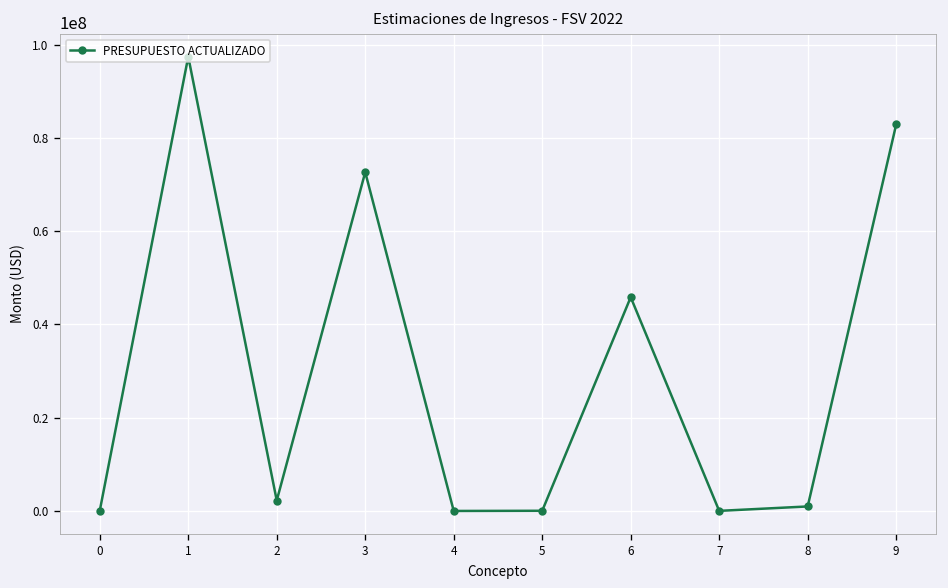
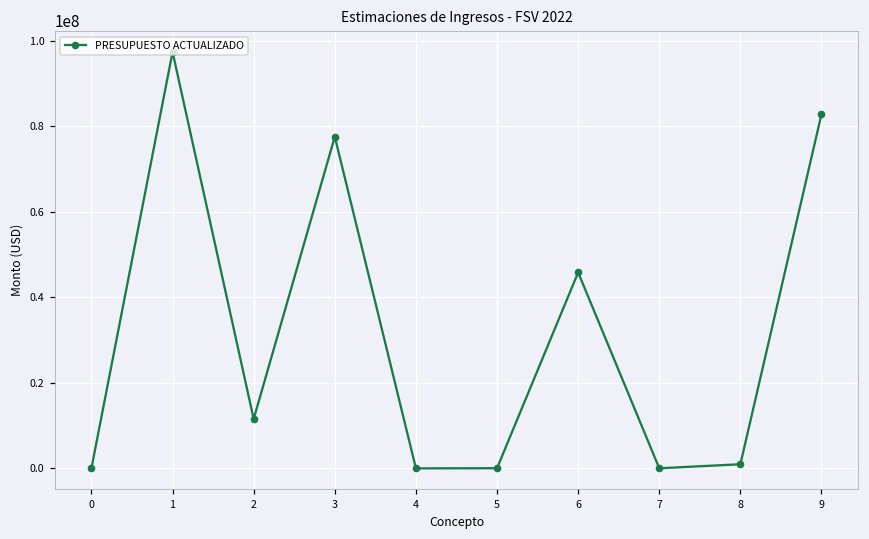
  {
    "0": 0,
-   "2": 2000000,
-   "3": 73000000,
+   "2": 12000000,
+   "3": 78000000,
    "4": 0,
    "5": 0,
    "6": 46000000,
    "7": 0,
    "8": 1000000,
    "9": 83000000
  }
